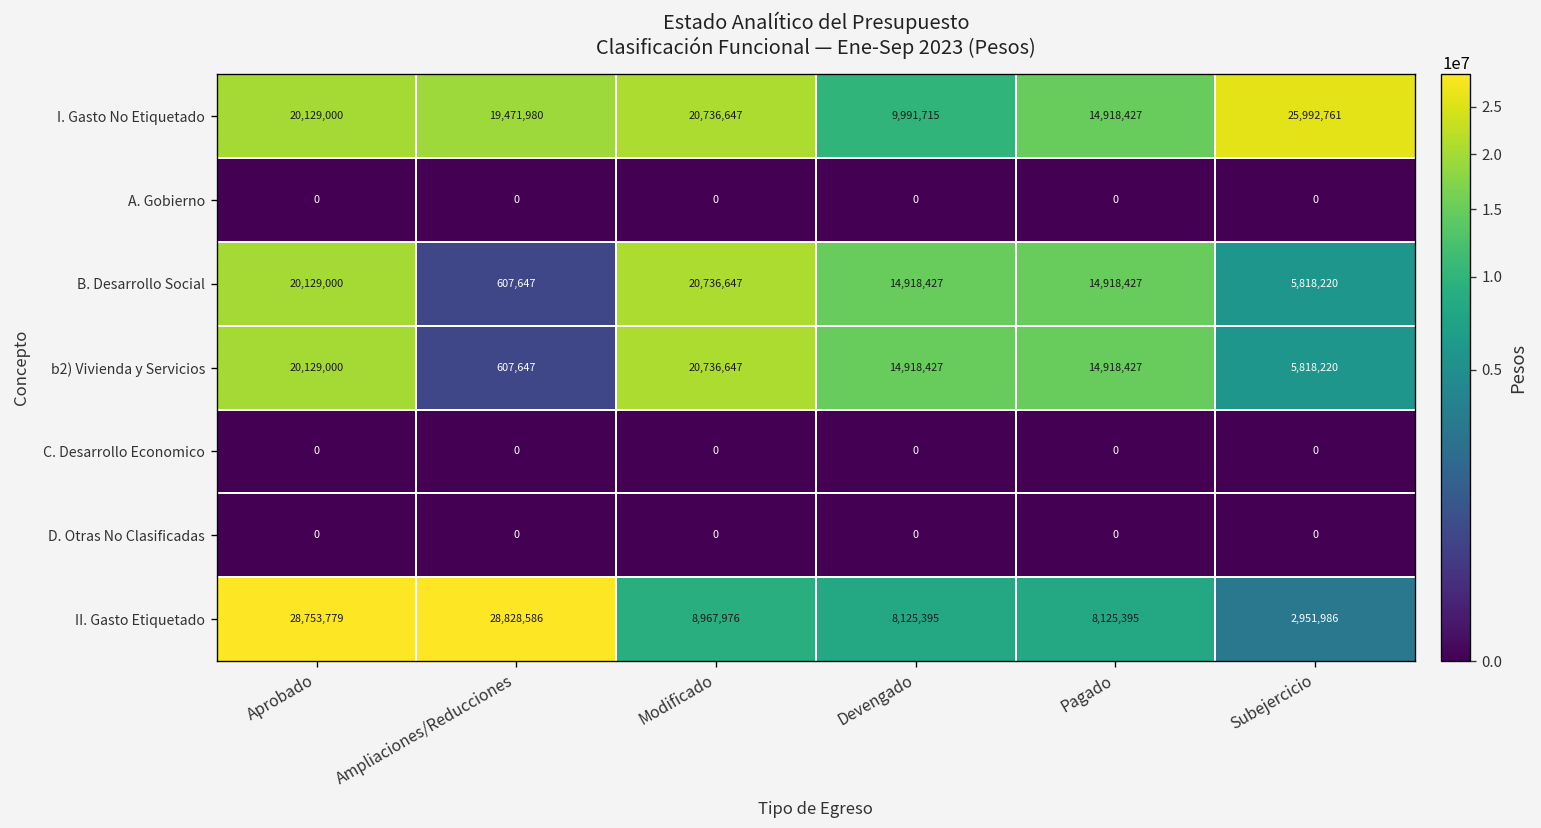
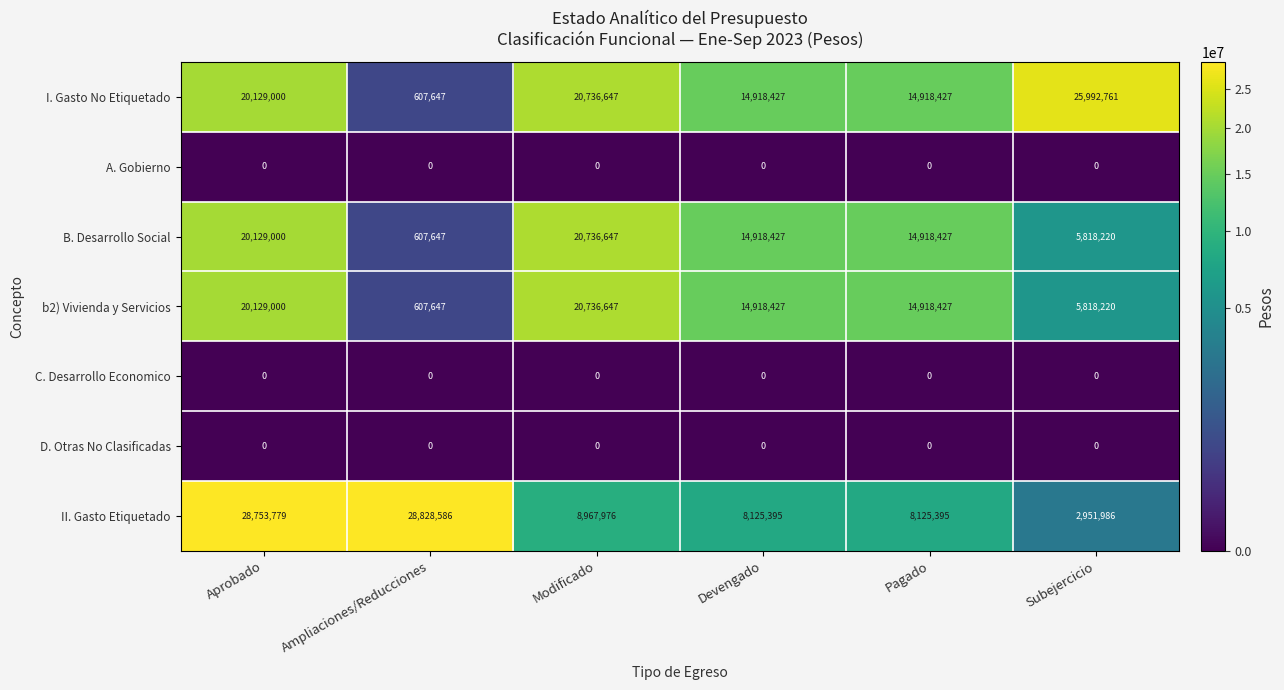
  {
    "I. Gasto No Etiquetado": {
      "Aprobado": "20,129,000",
-     "Ampliaciones/Reducciones": "19,471,980",
+     "Ampliaciones/Reducciones": "607,647",
      "Modificado": "20,736,647",
-     "Devengado": "9,991,715",
+     "Devengado": "14,918,427",
      "Pagado": "14,918,427",
      "Subejercicio": "25,992,761"
    },
    "A. Gobierno": {
      "Aprobado": "0",
      "Ampliaciones/Reducciones": "0",
      "Modificado": "0",
      "Devengado": "0",
      "Pagado": "0",
      "Subejercicio": "0"
    },
    "B. Desarrollo Social": {
      "Aprobado": "20,129,000",
      "Ampliaciones/Reducciones": "607,647",
      "Modificado": "20,736,647",
      "Devengado": "14,918,427",
      "Pagado": "14,918,427",
      "Subejercicio": "5,818,220"
    },
    "b2) Vivienda y Servicios": {
      "Aprobado": "20,129,000",
      "Ampliaciones/Reducciones": "607,647",
      "Modificado": "20,736,647",
      "Devengado": "14,918,427",
      "Pagado": "14,918,427",
      "Subejercicio": "5,818,220"
    },
    "C. Desarrollo Economico": {
      "Aprobado": "0",
      "Ampliaciones/Reducciones": "0",
      "Modificado": "0",
      "Devengado": "0",
      "Pagado": "0",
      "Subejercicio": "0"
    },
    "D. Otras No Clasificadas": {
      "Aprobado": "0",
      "Ampliaciones/Reducciones": "0",
      "Modificado": "0",
      "Devengado": "0",
      "Pagado": "0",
      "Subejercicio": "0"
    },
    "II. Gasto Etiquetado": {
      "Aprobado": "28,753,779",
      "Ampliaciones/Reducciones": "28,828,586",
      "Modificado": "8,967,976",
      "Devengado": "8,125,395",
      "Pagado": "8,125,395",
      "Subejercicio": "2,951,986"
    }
  }
